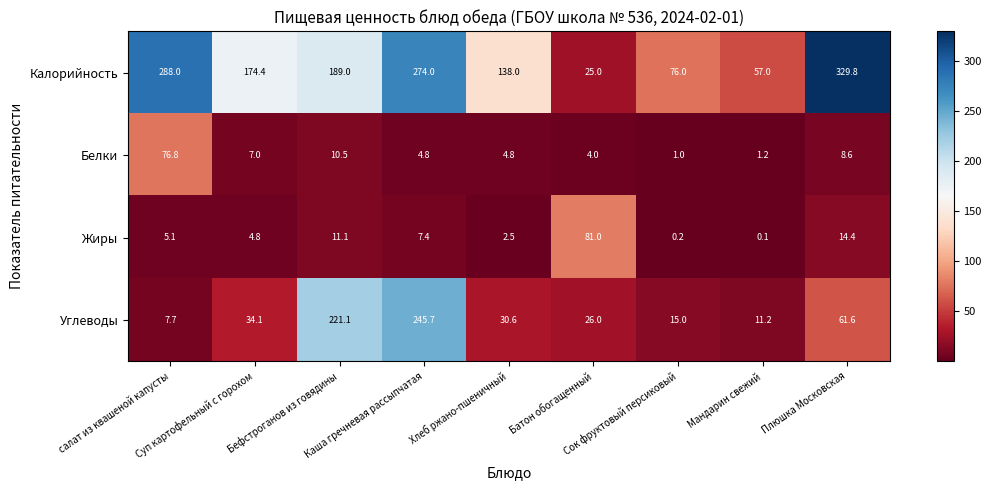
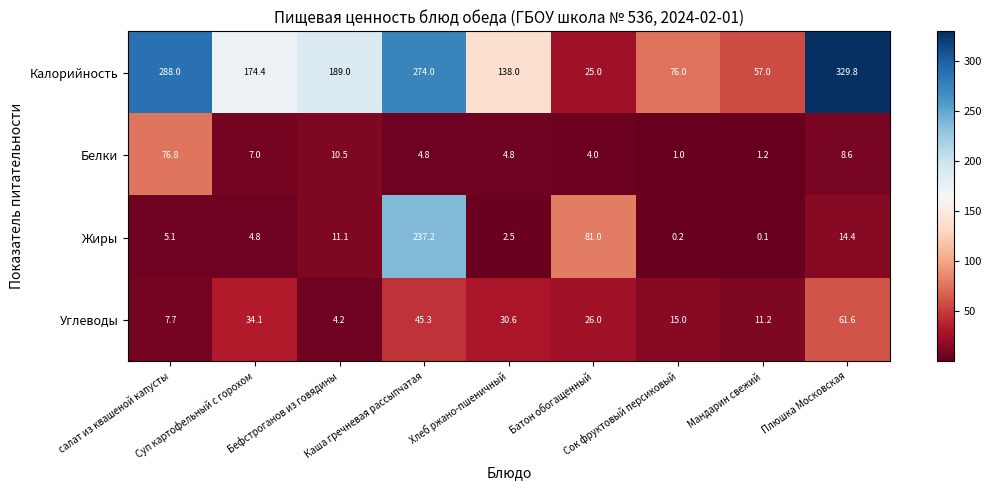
  {
    "Калорийность": {
      "салат из квашеной капусты": 288.0,
      "Суп картофельный с горохом": 174.4,
      "Бефстроганов из говядины": 189.0,
      "Каша гречневая рассыпчатая": 274.0,
      "Хлеб ржано-пшеничный": 138.0,
      "Батон обогащенный": 25.0,
      "Сок фруктовый персиковый": 76.0,
      "Мандарин свежий": 57.0,
      "Плюшка Московская": 329.8
    },
    "Белки": {
      "салат из квашеной капусты": 76.8,
      "Суп картофельный с горохом": 7.0,
      "Бефстроганов из говядины": 10.5,
      "Каша гречневая рассыпчатая": 4.8,
      "Хлеб ржано-пшеничный": 4.8,
      "Батон обогащенный": 4.0,
      "Сок фруктовый персиковый": 1.0,
      "Мандарин свежий": 1.2,
      "Плюшка Московская": 8.6
    },
    "Жиры": {
      "салат из квашеной капусты": 5.1,
      "Суп картофельный с горохом": 4.8,
      "Бефстроганов из говядины": 11.1,
-     "Каша гречневая рассыпчатая": 7.4,
+     "Каша гречневая рассыпчатая": 237.2,
      "Хлеб ржано-пшеничный": 2.5,
      "Батон обогащенный": 81.0,
      "Сок фруктовый персиковый": 0.2,
      "Мандарин свежий": 0.1,
      "Плюшка Московская": 14.4
    },
    "Углеводы": {
      "салат из квашеной капусты": 7.7,
      "Суп картофельный с горохом": 34.1,
-     "Бефстроганов из говядины": 221.1,
-     "Каша гречневая рассыпчатая": 245.7,
+     "Бефстроганов из говядины": 4.2,
+     "Каша гречневая рассыпчатая": 45.3,
      "Хлеб ржано-пшеничный": 30.6,
      "Батон обогащенный": 26.0,
      "Сок фруктовый персиковый": 15.0,
      "Мандарин свежий": 11.2,
      "Плюшка Московская": 61.6
    }
  }
